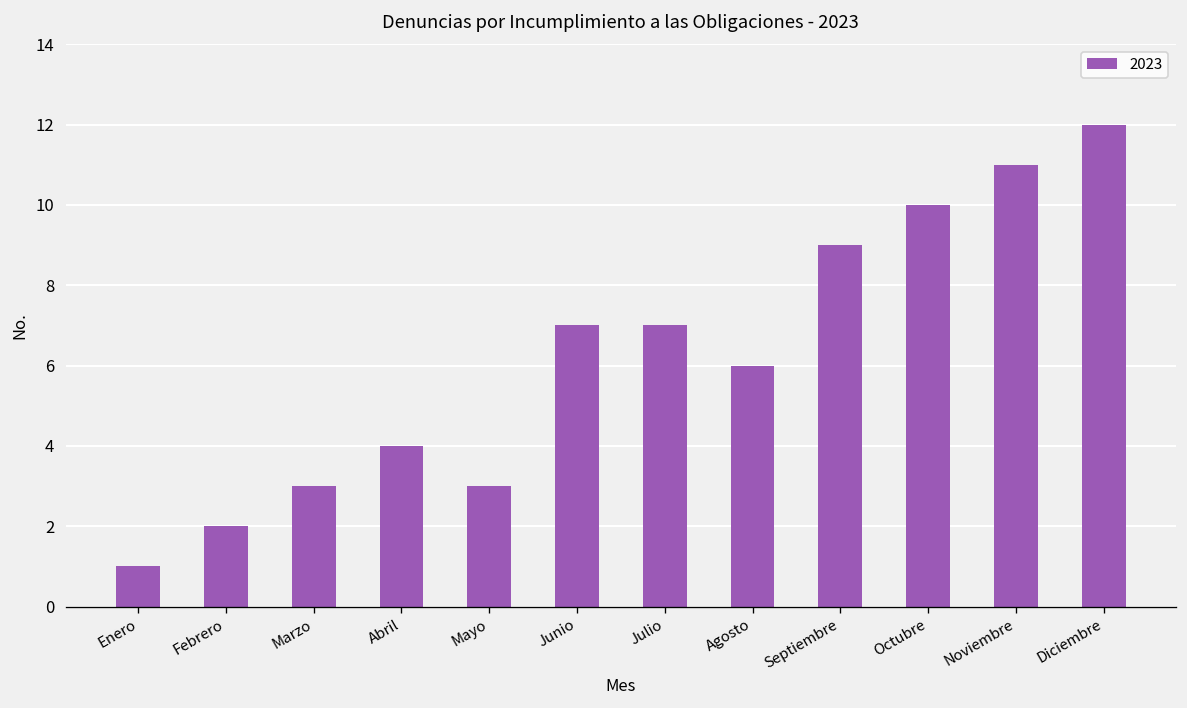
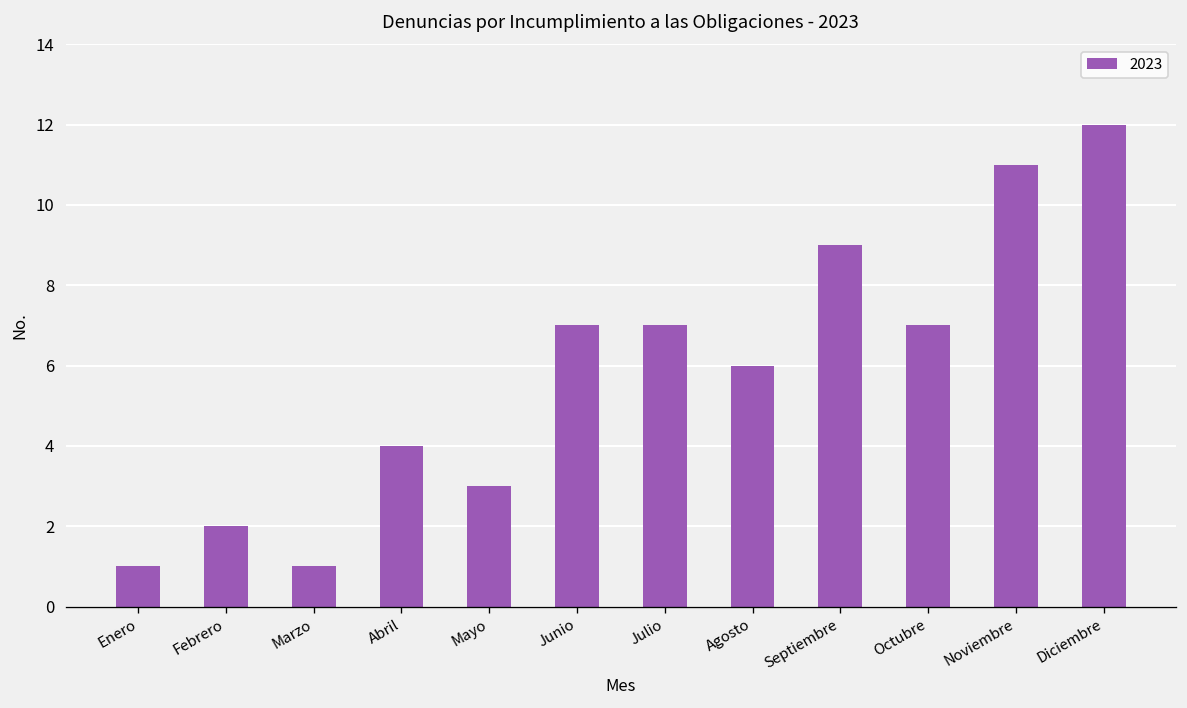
  {
    "Enero": 1,
    "Febrero": 2,
-   "Marzo": 3,
+   "Marzo": 1,
    "Abril": 4,
    "Mayo": 3,
    "Junio": 7,
    "Julio": 7,
    "Agosto": 6,
    "Septiembre": 9,
-   "Octubre": 10,
+   "Octubre": 7,
    "Noviembre": 11,
    "Diciembre": 12
  }
